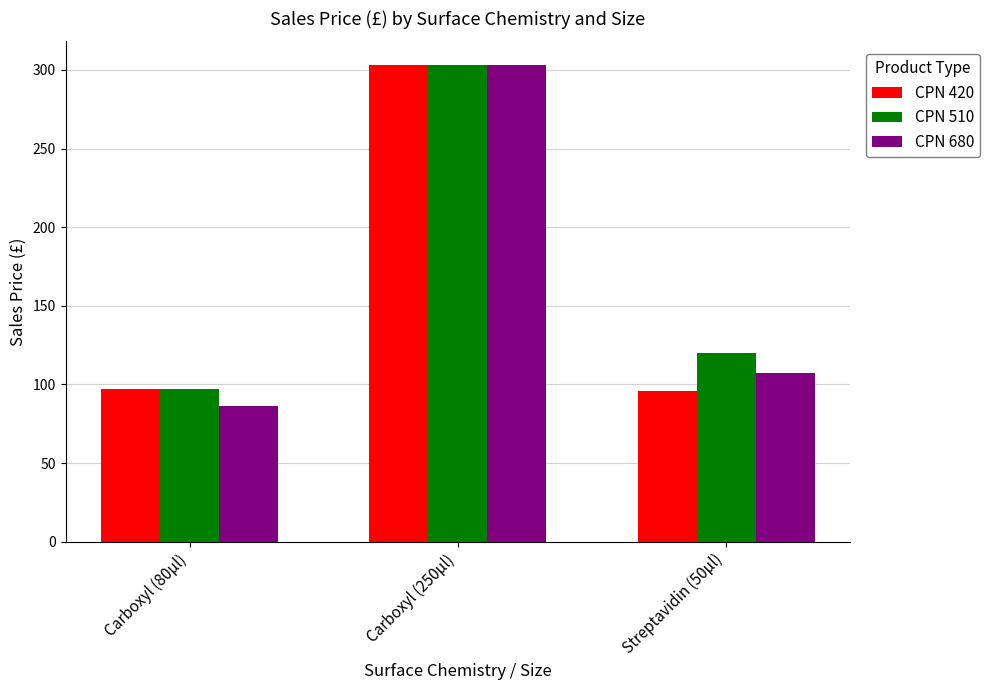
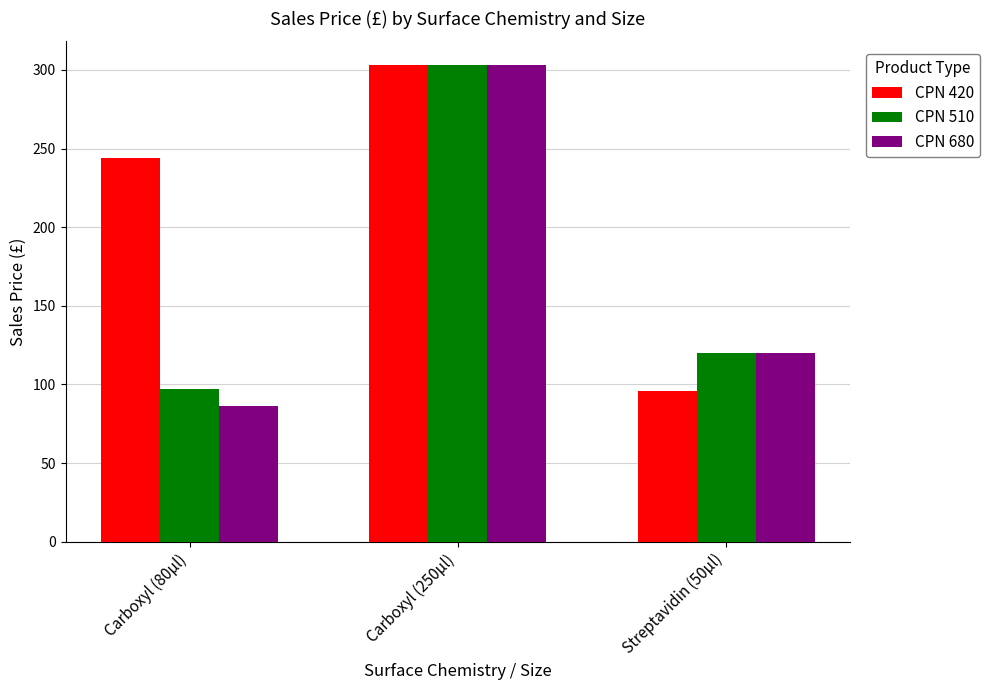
  {
    "CPN 420": {
-     "Carboxyl (80μl)": 97,
+     "Carboxyl (80μl)": 244,
      "Carboxyl (250μl)": 303,
      "Streptavidin (50μl)": 96
    },
    "CPN 510": {
      "Carboxyl (80μl)": 97,
      "Carboxyl (250μl)": 303,
      "Streptavidin (50μl)": 120
    },
    "CPN 680": {
      "Carboxyl (80μl)": 86,
      "Carboxyl (250μl)": 303,
-     "Streptavidin (50μl)": 107
+     "Streptavidin (50μl)": 120
    }
  }
